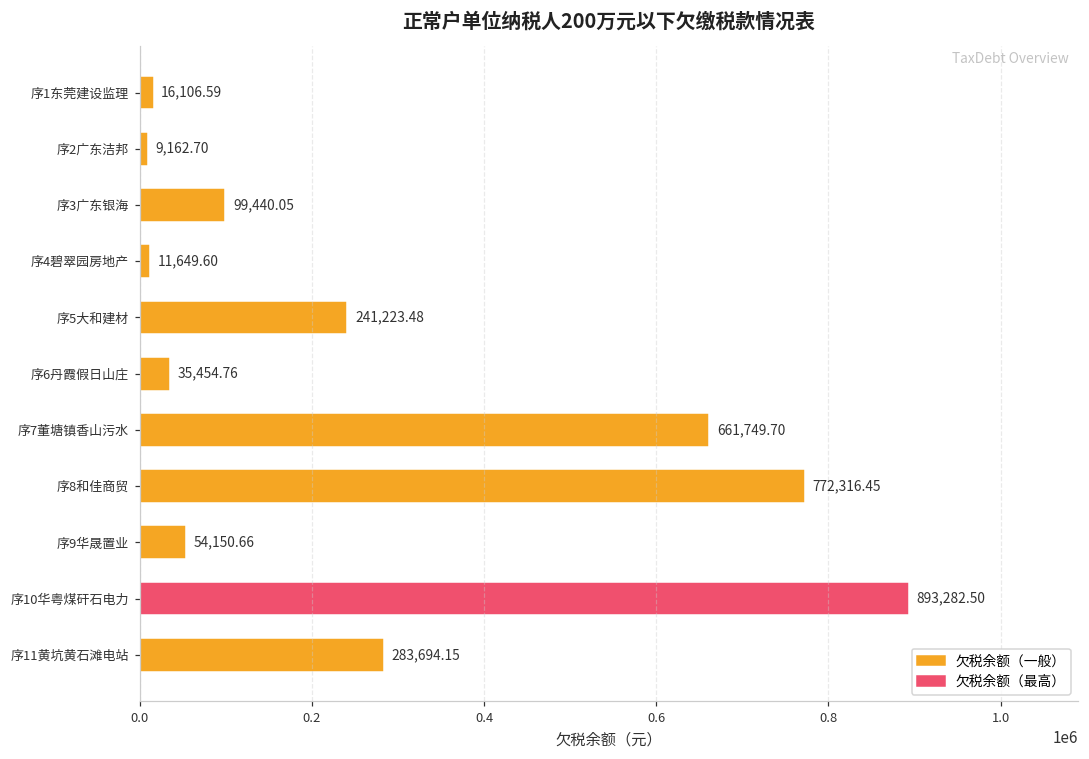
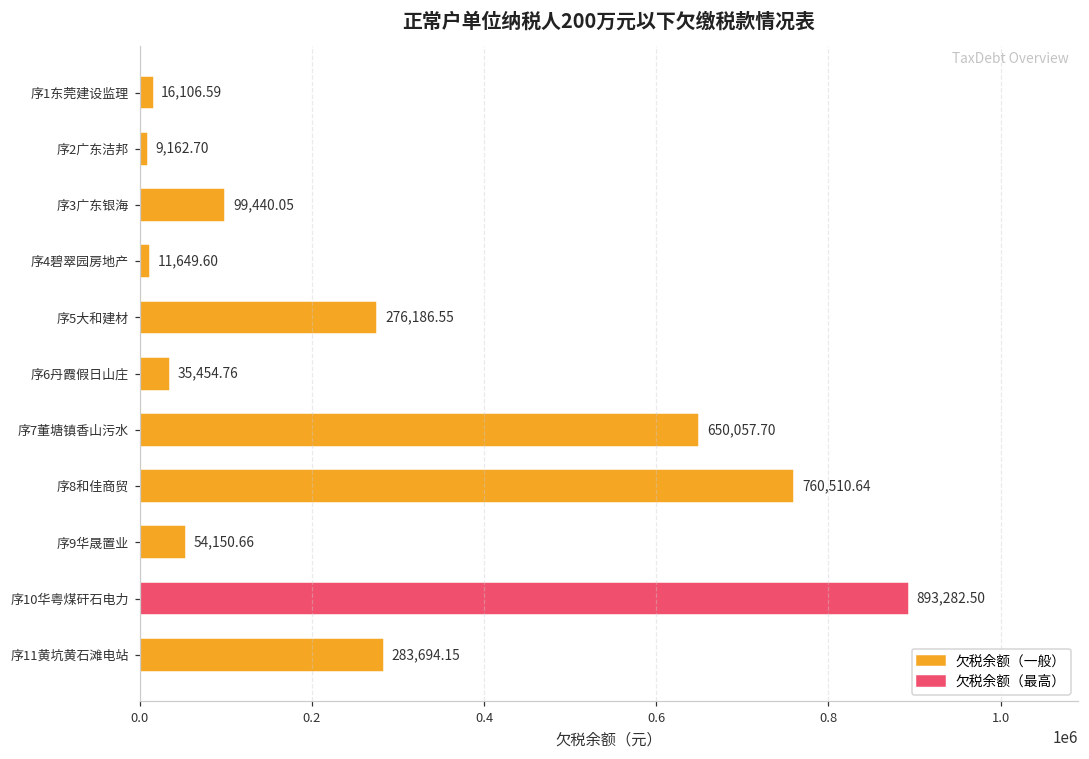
  {
    "序1东莞建设监理": "16,106.59",
    "序2广东洁邦": "9,162.70",
    "序3广东银海": "99,440.05",
    "序4碧翠园房地产": "11,649.60",
-   "序5大和建材": "241,223.48",
+   "序5大和建材": "276,186.55",
    "序6丹霞假日山庄": "35,454.76",
-   "序7董塘镇香山污水": "661,749.70",
-   "序8和佳商贸": "772,316.45",
+   "序7董塘镇香山污水": "650,057.70",
+   "序8和佳商贸": "760,510.64",
    "序9华晟置业": "54,150.66",
    "序10华粤煤矸石电力": "893,282.50",
    "序11黄坑黄石滩电站": "283,694.15"
  }
